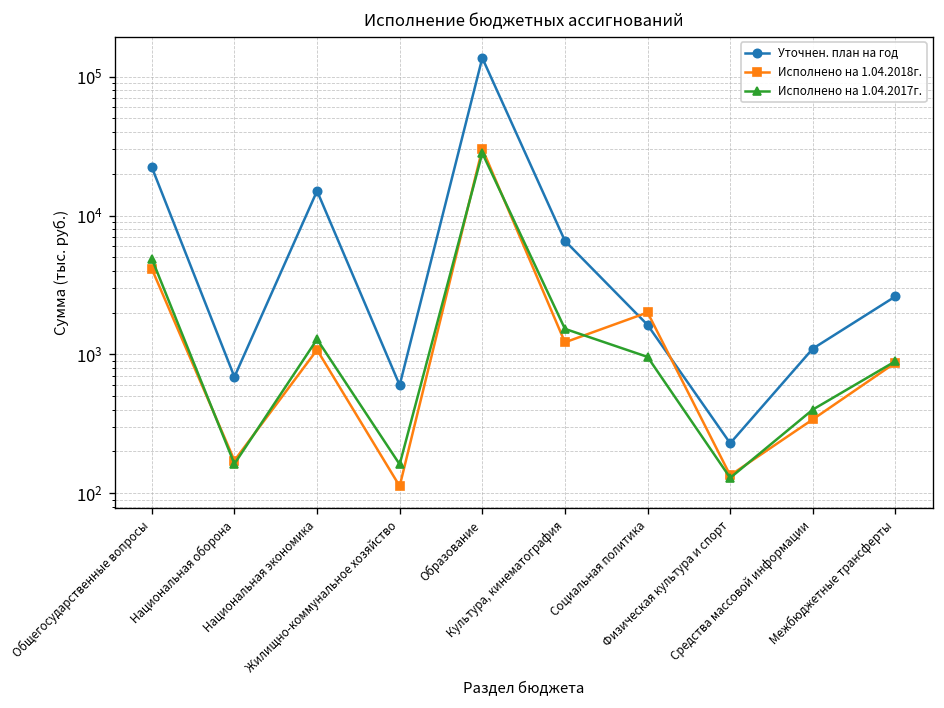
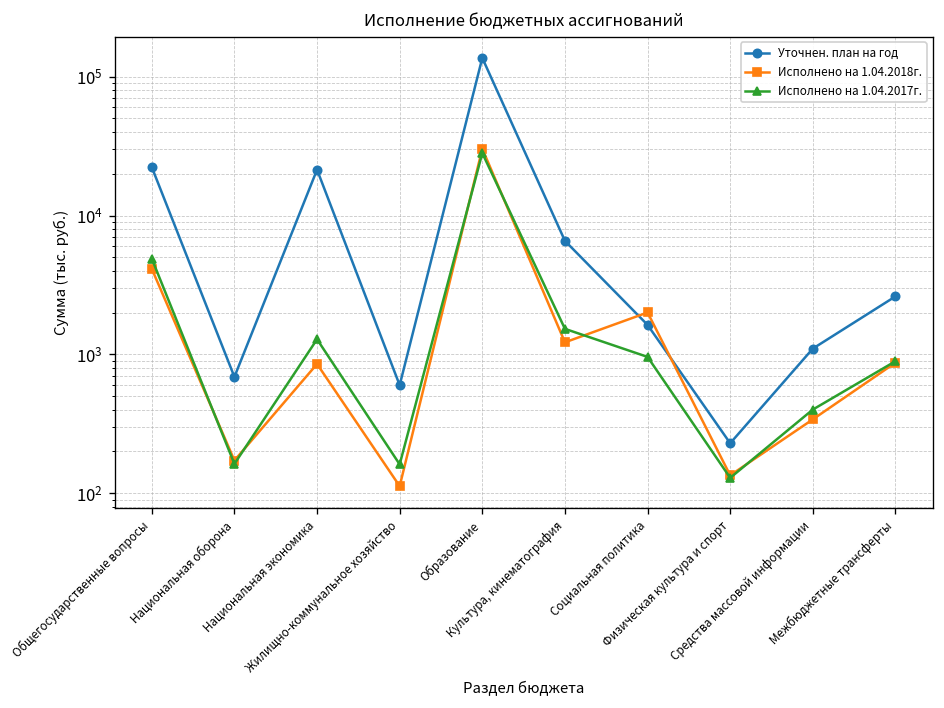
  {
    "Уточнен. план на год": {
      "Общегосударственные вопросы": 22000,
      "Национальная оборона": 700,
-     "Национальная экономика": 15000,
+     "Национальная экономика": 21000,
      "Жилищно-коммунальное хозяйство": 600,
      "Образование": 140000,
      "Культура, кинематография": 7000,
      "Социальная политика": 1600,
      "Физическая культура и спорт": 230,
      "Средства массовой информации": 1100,
      "Межбюджетные трансферты": 2600
    },
    "Исполнено на 1.04.2018г.": {
      "Общегосударственные вопросы": 4100,
      "Национальная оборона": 170,
-     "Национальная экономика": 1100,
+     "Национальная экономика": 900,
      "Жилищно-коммунальное хозяйство": 110,
      "Образование": 30000,
      "Культура, кинематография": 1200,
      "Социальная политика": 2000,
      "Средства массовой информации": 340
    },
    "Исполнено на 1.04.2017г.": {
      "Общегосударственные вопросы": 4900,
      "Национальная оборона": 160,
      "Национальная экономика": 1300,
      "Жилищно-коммунальное хозяйство": 160,
      "Образование": 28000,
      "Культура, кинематография": 1500,
      "Социальная политика": 1000,
      "Средства массовой информации": 400
    }
  }
